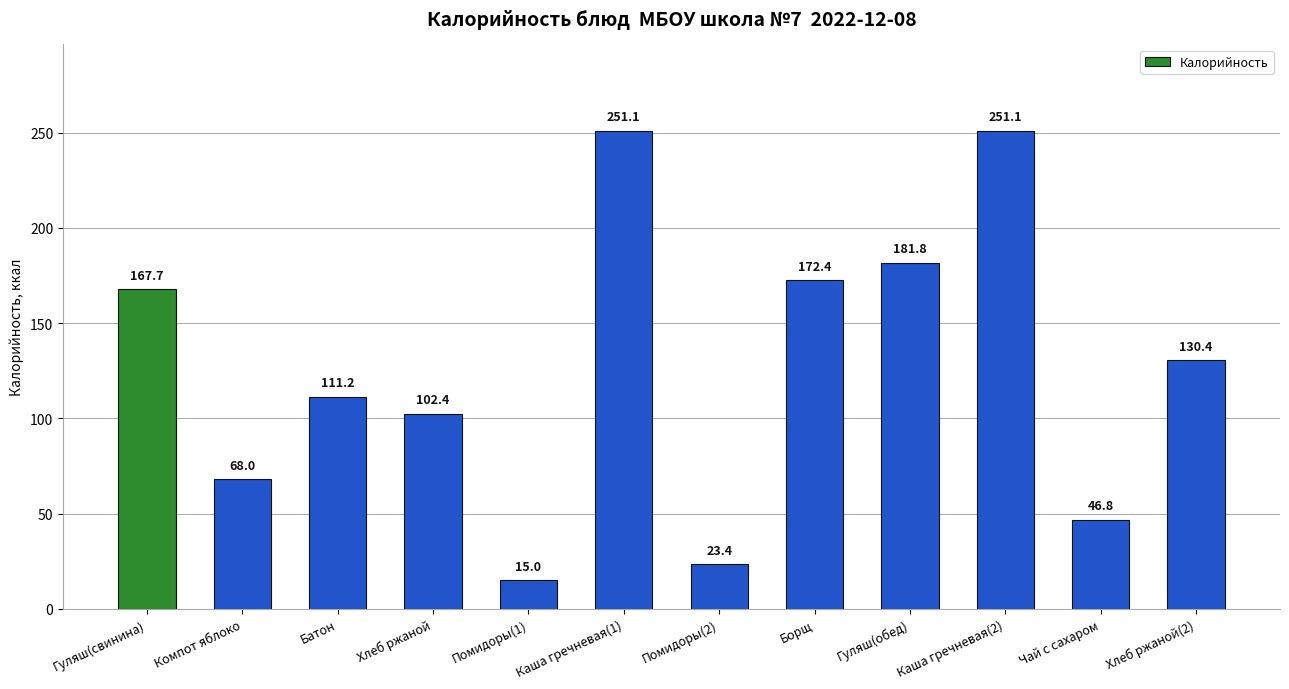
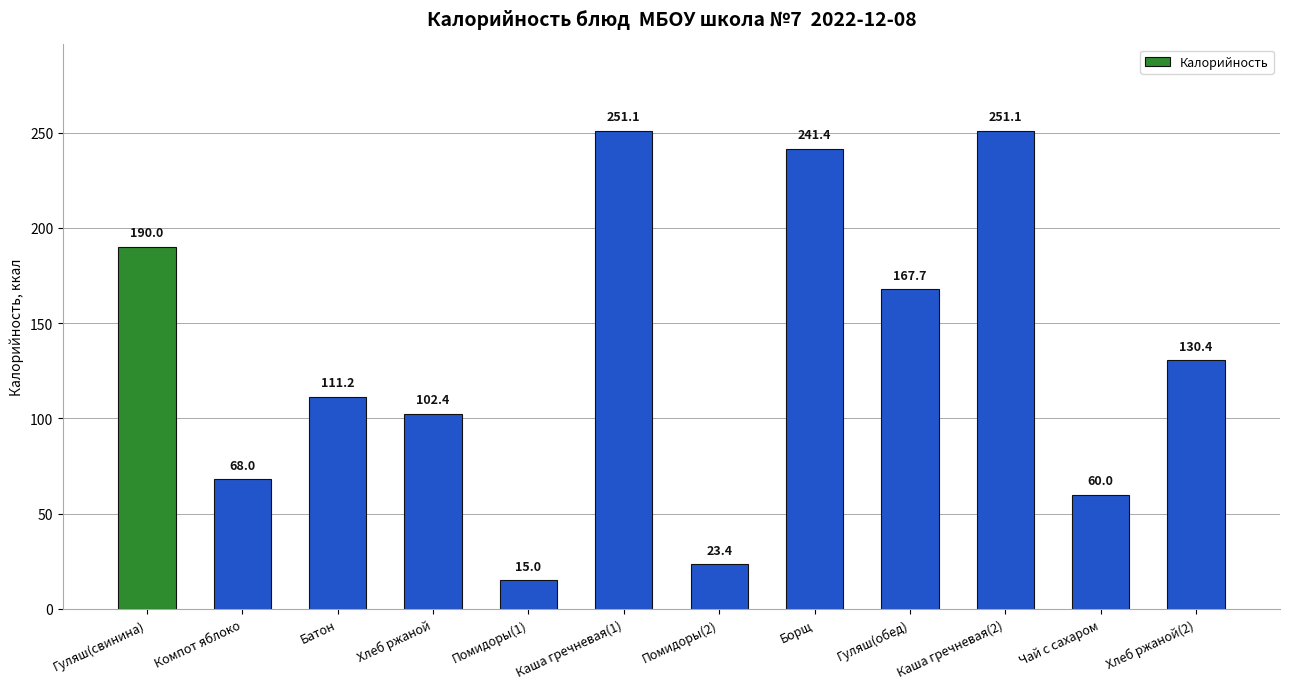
  {
-   "Гуляш(свинина)": 167.7,
+   "Гуляш(свинина)": 190.0,
    "Компот яблоко": 68.0,
    "Батон": 111.2,
    "Хлеб ржаной": 102.4,
    "Помидоры(1)": 15.0,
    "Каша гречневая(1)": 251.1,
    "Помидоры(2)": 23.4,
-   "Борщ": 172.4,
-   "Гуляш(обед)": 181.8,
+   "Борщ": 241.4,
+   "Гуляш(обед)": 167.7,
    "Каша гречневая(2)": 251.1,
-   "Чай с сахаром": 46.8,
+   "Чай с сахаром": 60.0,
    "Хлеб ржаной(2)": 130.4
  }
